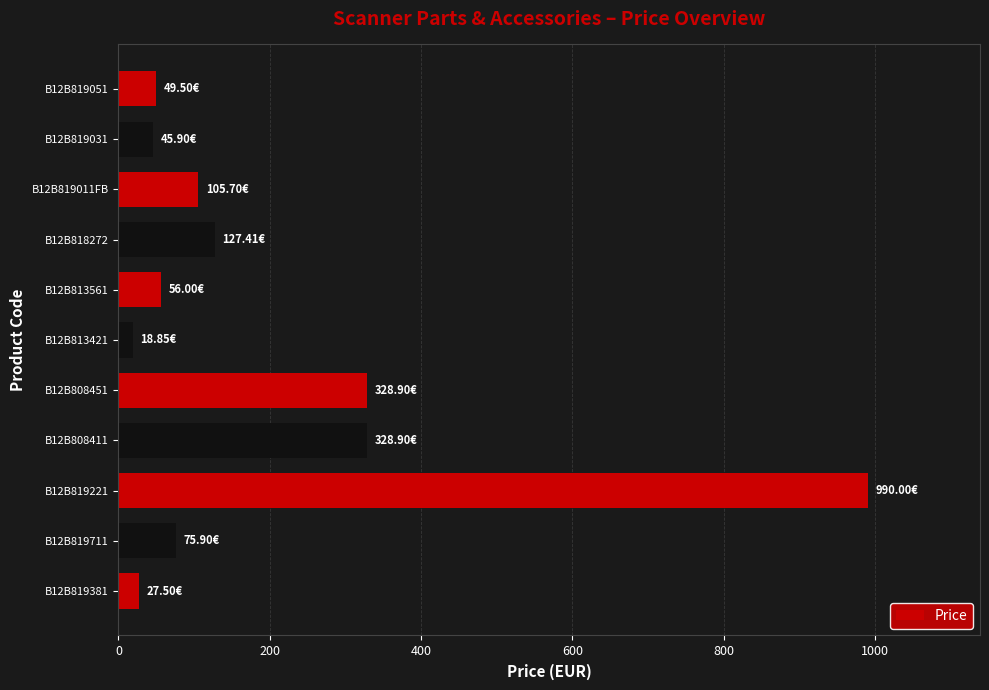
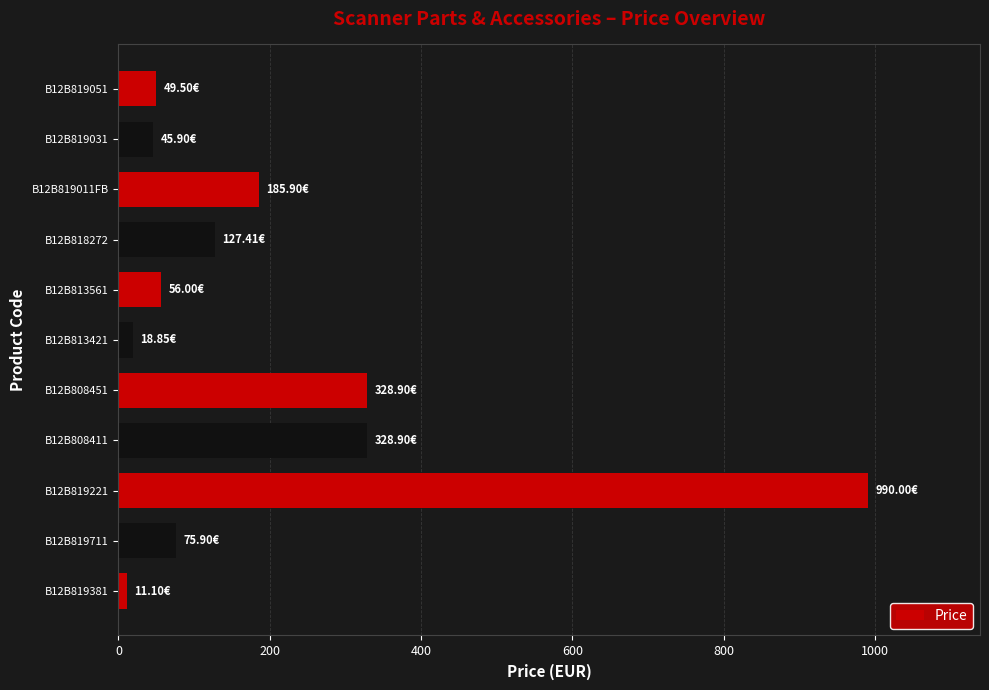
  {
    "B12B819051": "49.50€",
    "B12B819031": "45.90€",
-   "B12B819011FB": "105.70€",
+   "B12B819011FB": "185.90€",
    "B12B818272": "127.41€",
    "B12B813561": "56.00€",
    "B12B813421": "18.85€",
    "B12B808451": "328.90€",
    "B12B808411": "328.90€",
    "B12B819221": "990.00€",
    "B12B819711": "75.90€",
-   "B12B819381": "27.50€"
+   "B12B819381": "11.10€"
  }
